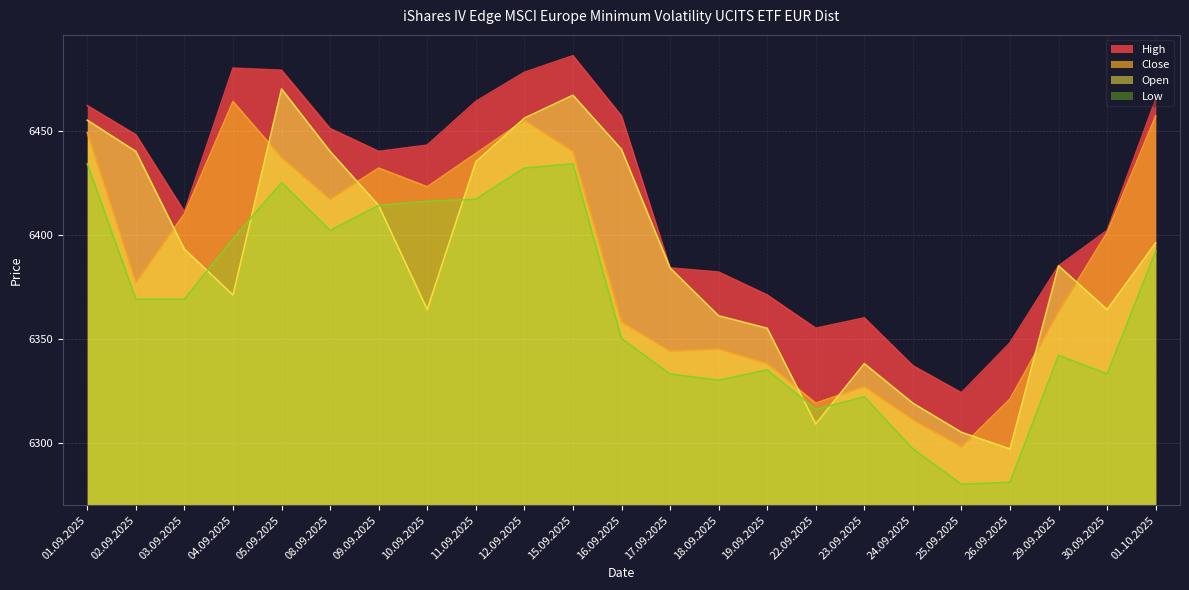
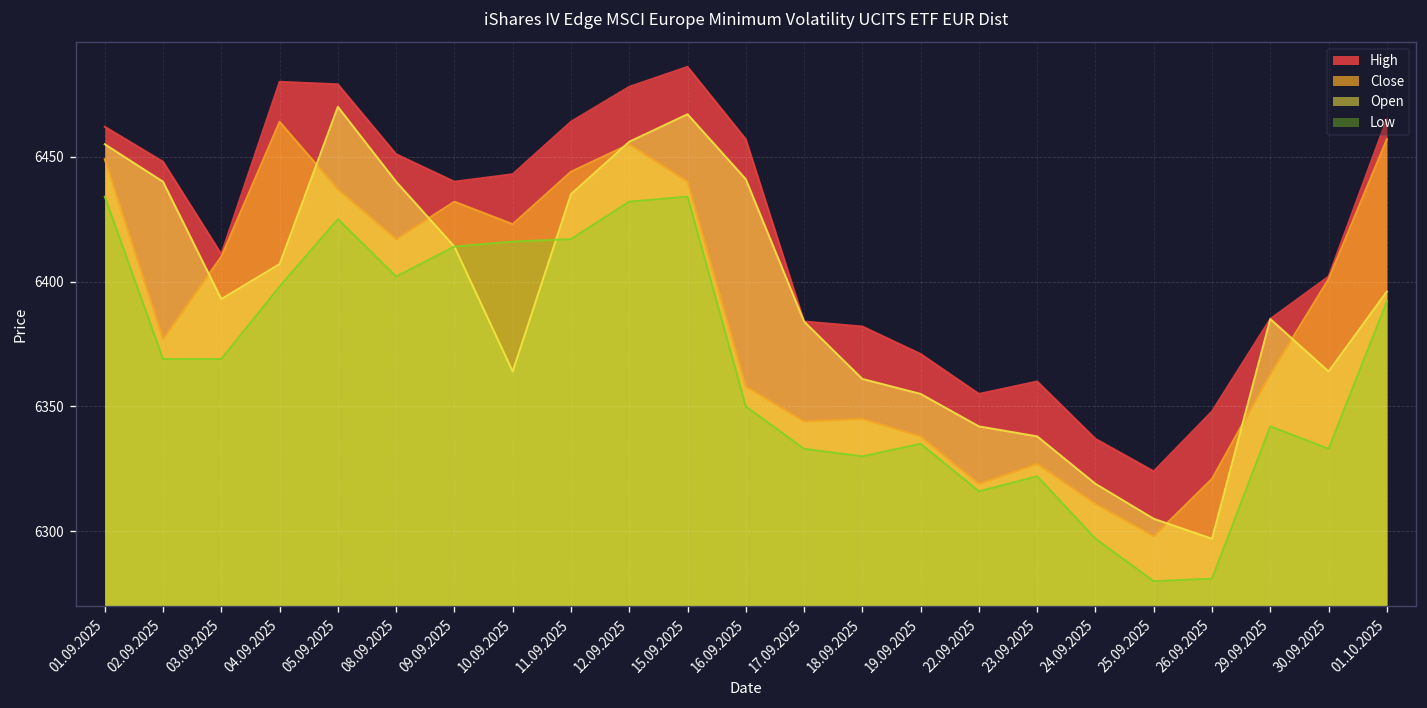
  {
    "High": {
      "01.09.2025": 6462,
      "02.09.2025": 6448,
      "04.09.2025": 6480,
      "05.09.2025": 6479,
      "08.09.2025": 6451,
      "09.09.2025": 6440,
      "10.09.2025": 6443,
      "11.09.2025": 6464,
      "12.09.2025": 6478,
      "15.09.2025": 6486,
      "16.09.2025": 6457,
      "18.09.2025": 6382,
      "19.09.2025": 6371,
      "22.09.2025": 6355,
      "23.09.2025": 6360,
      "24.09.2025": 6337,
      "25.09.2025": 6324,
      "26.09.2025": 6348
    },
    "Close": {
      "01.09.2025": 6449,
      "02.09.2025": 6377,
      "04.09.2025": 6464,
      "05.09.2025": 6437,
      "08.09.2025": 6417,
      "09.09.2025": 6432,
      "10.09.2025": 6423,
-     "11.09.2025": 6439,
+     "11.09.2025": 6444,
      "15.09.2025": 6440,
      "16.09.2025": 6358,
      "17.09.2025": 6344,
      "18.09.2025": 6345,
      "19.09.2025": 6338,
      "22.09.2025": 6319,
      "23.09.2025": 6327,
      "24.09.2025": 6311,
      "25.09.2025": 6298,
      "26.09.2025": 6321,
      "29.09.2025": 6363,
      "01.10.2025": 6457
    },
    "Open": {
      "01.09.2025": 6455,
      "02.09.2025": 6440,
      "03.09.2025": 6393,
-     "04.09.2025": 6371,
+     "04.09.2025": 6407,
      "05.09.2025": 6470,
      "08.09.2025": 6440,
      "10.09.2025": 6364,
      "11.09.2025": 6435,
      "15.09.2025": 6467,
      "16.09.2025": 6441,
      "18.09.2025": 6361,
      "19.09.2025": 6355,
-     "22.09.2025": 6309,
+     "22.09.2025": 6342,
      "23.09.2025": 6338,
      "24.09.2025": 6319,
      "25.09.2025": 6305,
      "26.09.2025": 6297,
      "30.09.2025": 6364,
      "01.10.2025": 6396
    },
    "Low": {
      "01.09.2025": 6434,
      "02.09.2025": 6369,
      "03.09.2025": 6369,
      "04.09.2025": 6398,
      "05.09.2025": 6425,
      "08.09.2025": 6402,
      "10.09.2025": 6416,
      "11.09.2025": 6417,
      "12.09.2025": 6432,
      "15.09.2025": 6434,
      "16.09.2025": 6350,
      "17.09.2025": 6333,
      "18.09.2025": 6330,
      "19.09.2025": 6335,
      "22.09.2025": 6316,
      "23.09.2025": 6322,
      "24.09.2025": 6297,
      "25.09.2025": 6280,
      "26.09.2025": 6281,
      "29.09.2025": 6342,
      "30.09.2025": 6333,
      "01.10.2025": 6392
    }
  }
